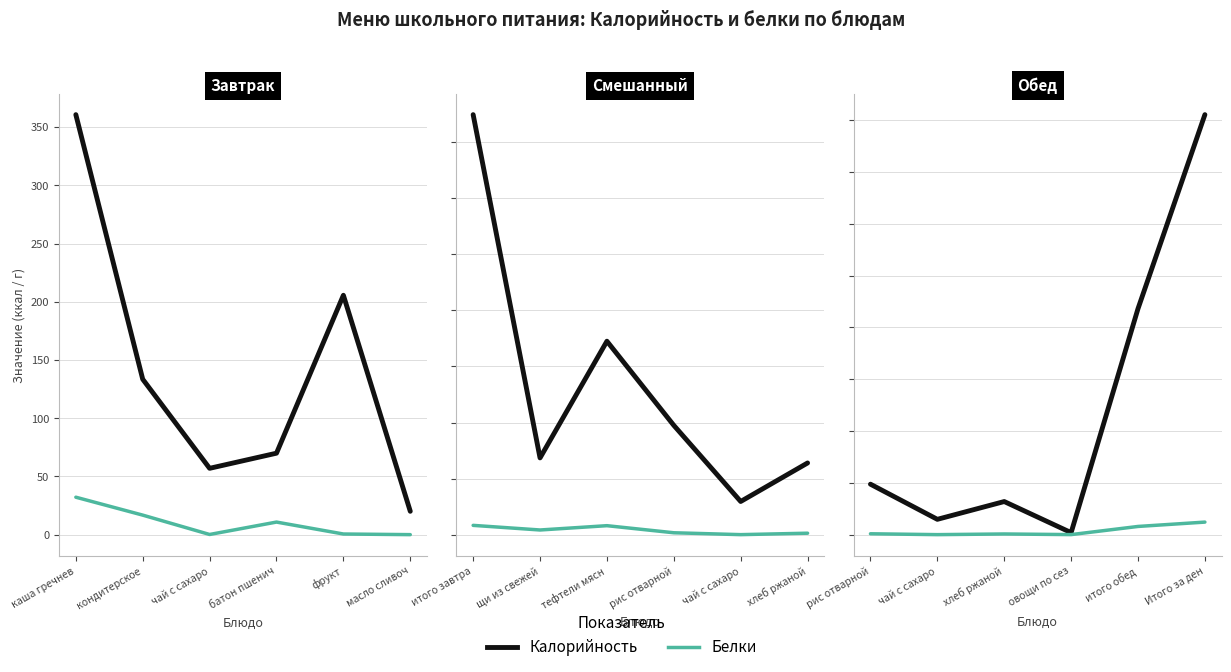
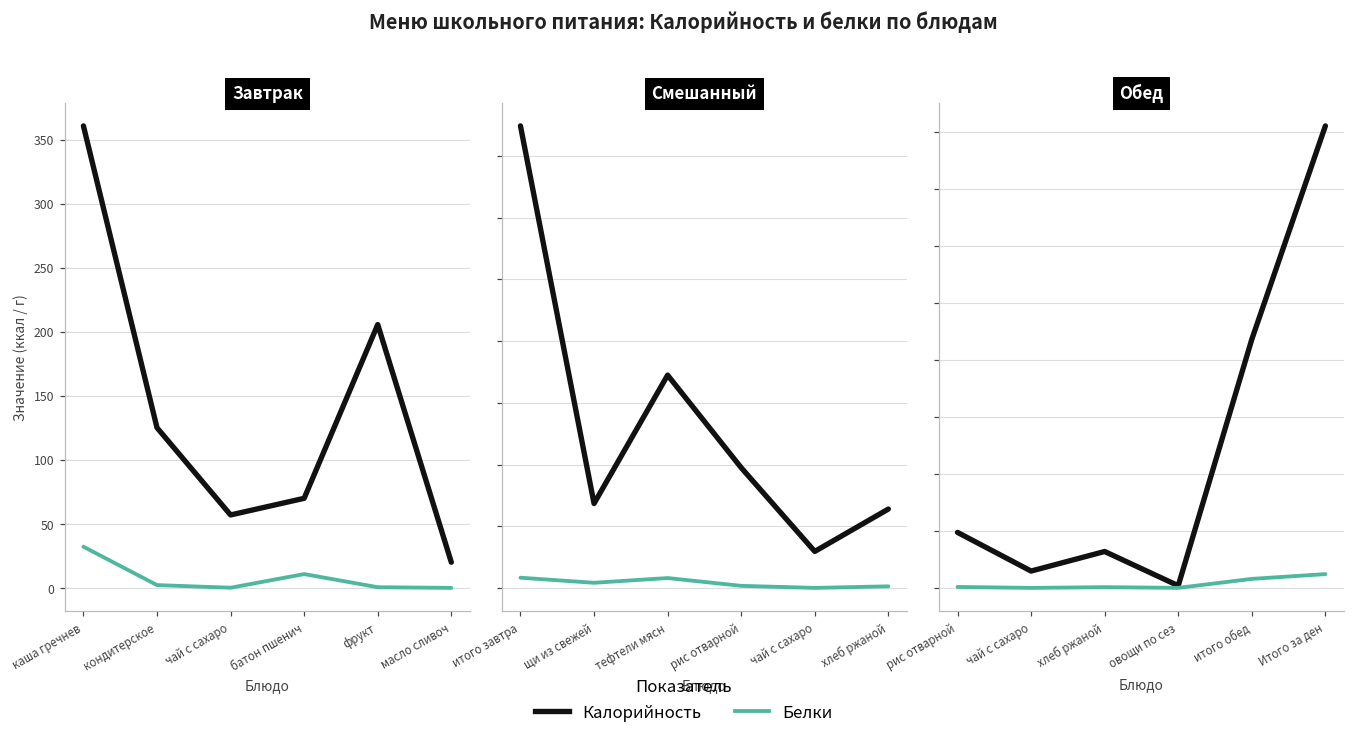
  {
    "Завтрак": {
      "Калорийность": {
        "каша гречнев": 361,
-       "кондитерское": 134,
+       "кондитерское": 125,
        "чай с сахаро": 57,
        "батон пшенич": 70,
        "фрукт": 206,
        "масло сливоч": 20
      },
      "Белки": {
        "каша гречнев": 32,
-       "кондитерское": 17,
+       "кондитерское": 2,
        "чай с сахаро": 0,
        "батон пшенич": 11,
        "фрукт": 1,
        "масло сливоч": 0
      }
    }
  }
